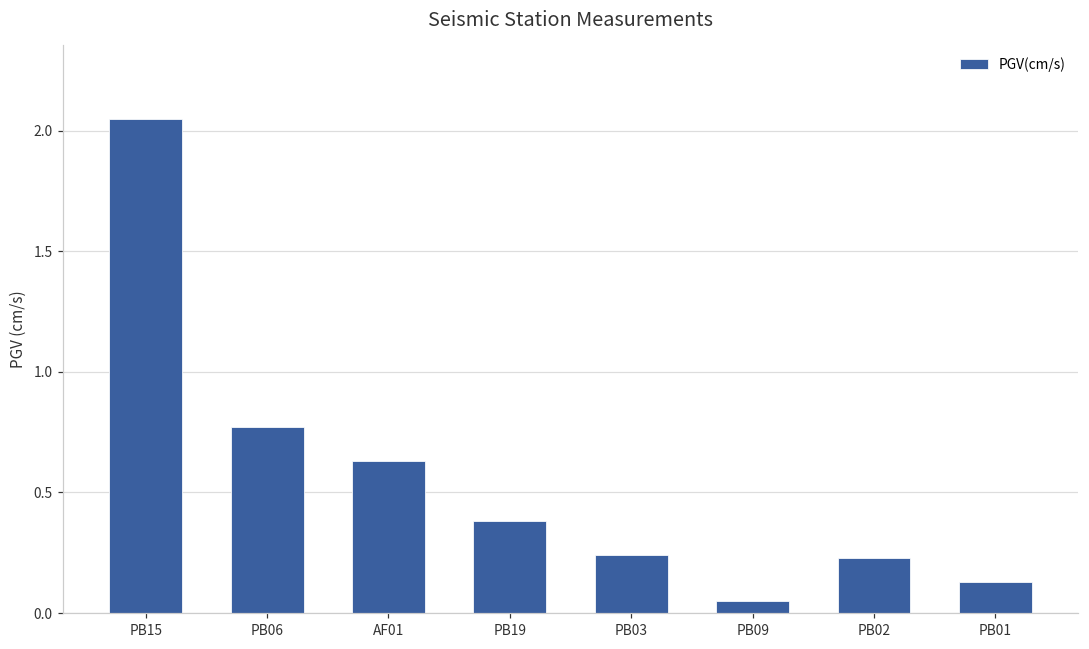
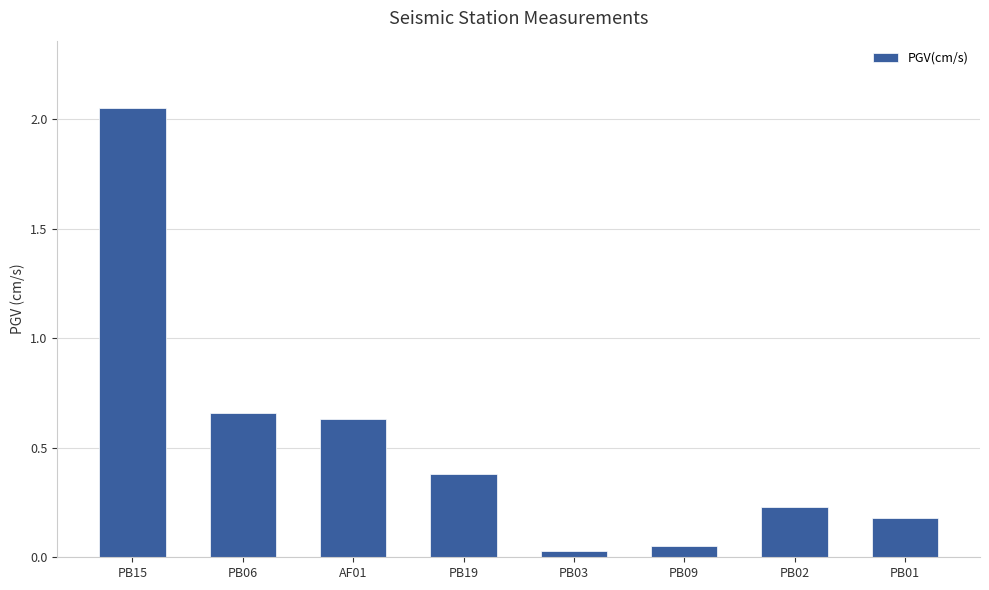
  {
    "PB15": 2.05,
-   "PB06": 0.77,
+   "PB06": 0.66,
    "AF01": 0.63,
    "PB19": 0.38,
-   "PB03": 0.24,
+   "PB03": 0.03,
    "PB09": 0.05,
    "PB02": 0.23,
-   "PB01": 0.13
+   "PB01": 0.18
  }
